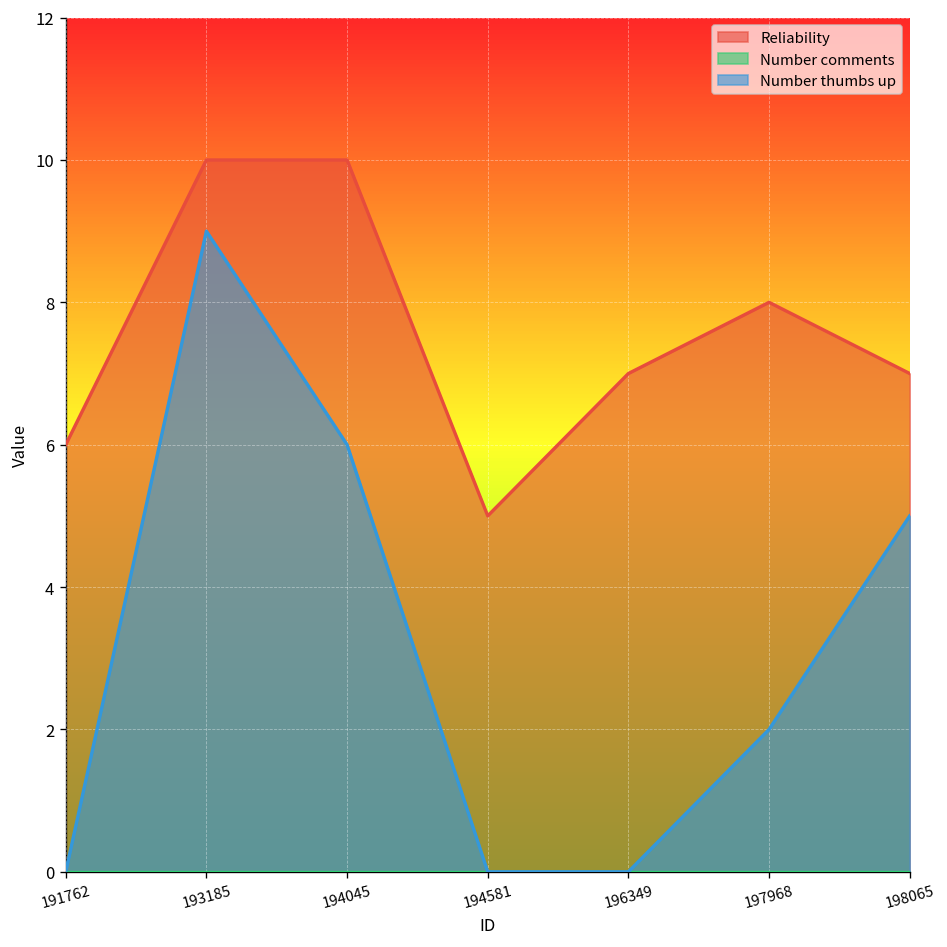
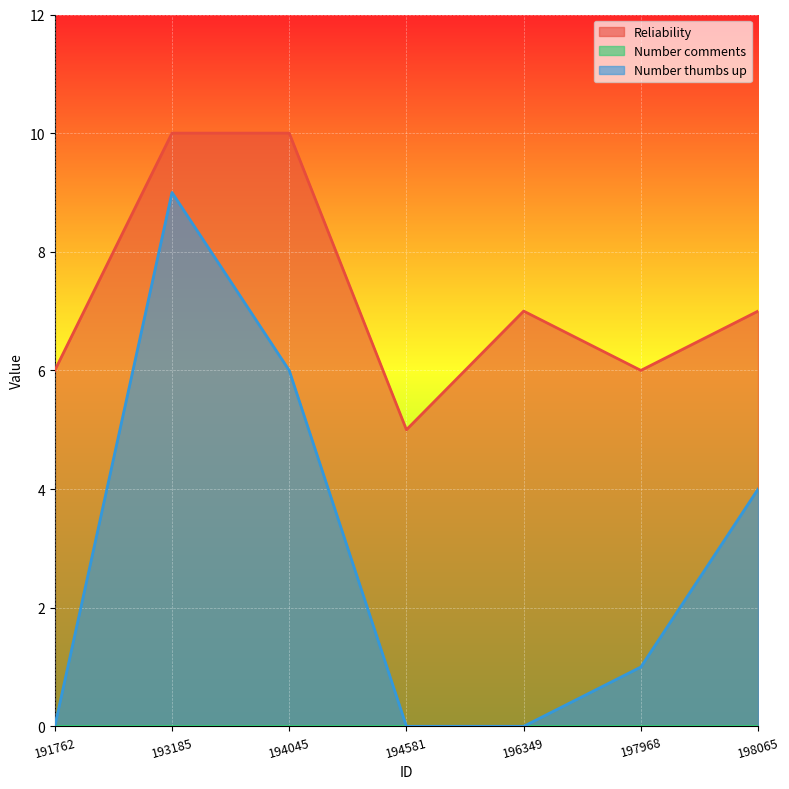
  {
    "Reliability": {
      "191762": 6,
      "193185": 10,
      "194045": 10,
      "194581": 5,
      "196349": 7,
-     "197968": 8,
+     "197968": 6,
      "198065": 7
    },
    "Number comments": {
      "193185": 0,
      "194045": 0,
      "197968": 0,
      "198065": 0
    },
    "Number thumbs up": {
      "193185": 9,
      "194045": 6,
-     "197968": 2,
-     "198065": 5
+     "197968": 1,
+     "198065": 4
    }
  }
